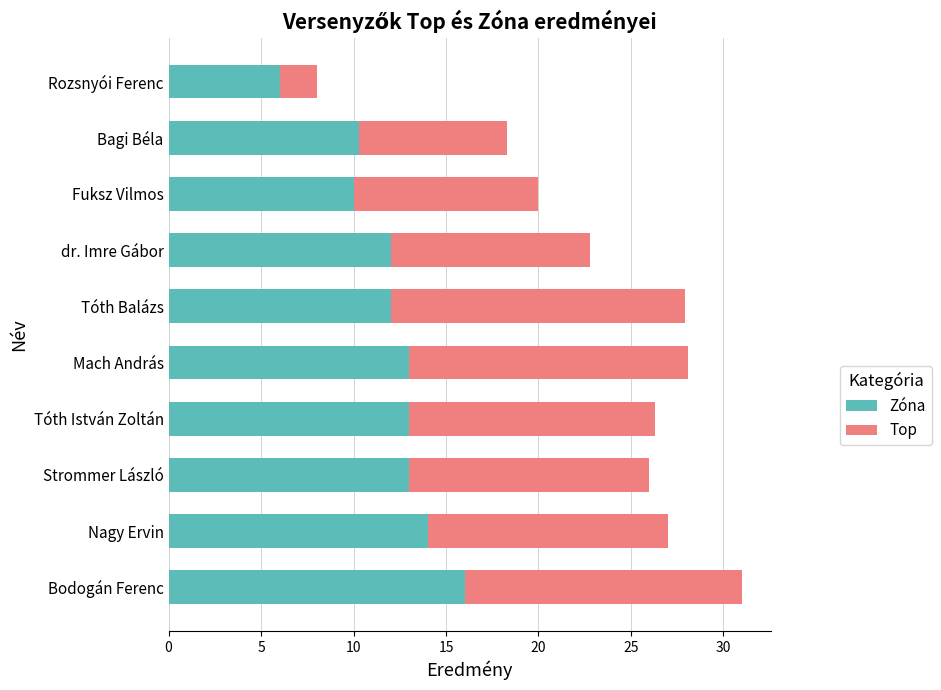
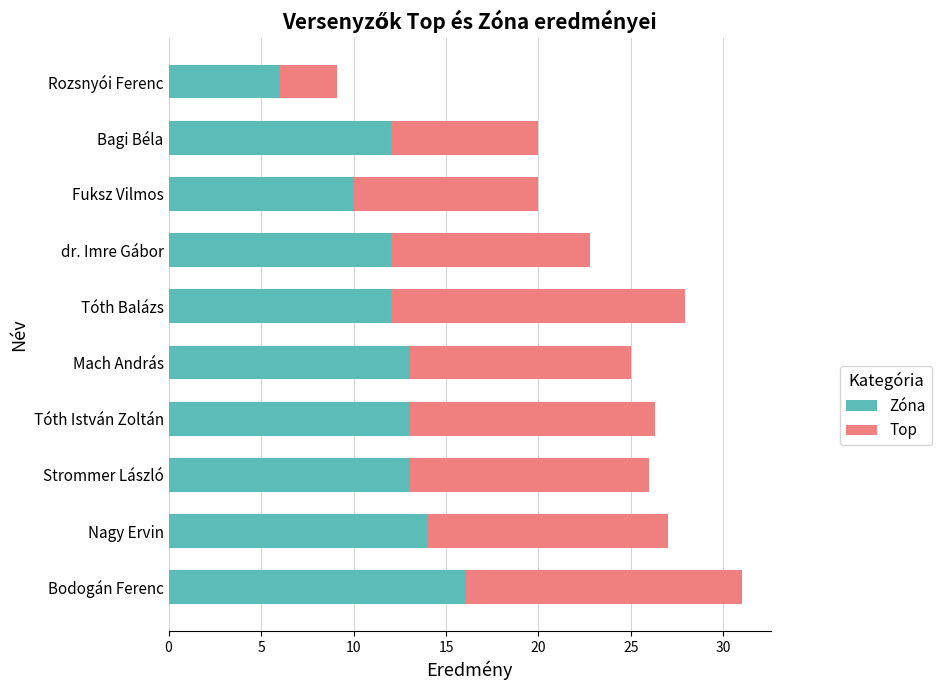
  {
    "Zóna": {
      "Rozsnyói Ferenc": 6.0,
-     "Bagi Béla": 10.3,
+     "Bagi Béla": 12.0,
      "Fuksz Vilmos": 10.0,
      "dr. Imre Gábor": 12.0,
      "Tóth Balázs": 12.0,
      "Mach András": 13.0,
      "Tóth István Zoltán": 13.0,
      "Strommer László": 13.0,
      "Nagy Ervin": 14.0,
      "Bodogán Ferenc": 16.0
    },
    "Top": {
-     "Rozsnyói Ferenc": 2.0,
+     "Rozsnyói Ferenc": 3.1,
      "Bagi Béla": 8.0,
      "Fuksz Vilmos": 10.0,
      "dr. Imre Gábor": 10.8,
      "Tóth Balázs": 15.9,
-     "Mach András": 15.1,
+     "Mach András": 12.0,
      "Tóth István Zoltán": 13.3,
      "Strommer László": 13.0,
      "Nagy Ervin": 13.0,
      "Bodogán Ferenc": 15.0
    }
  }
